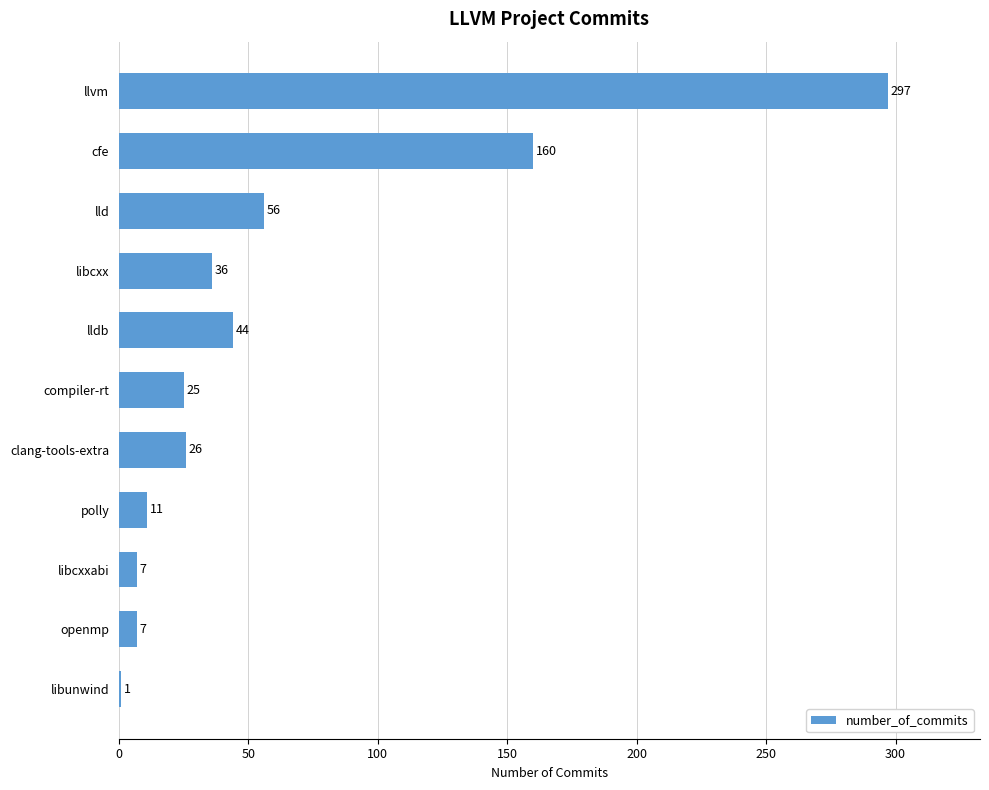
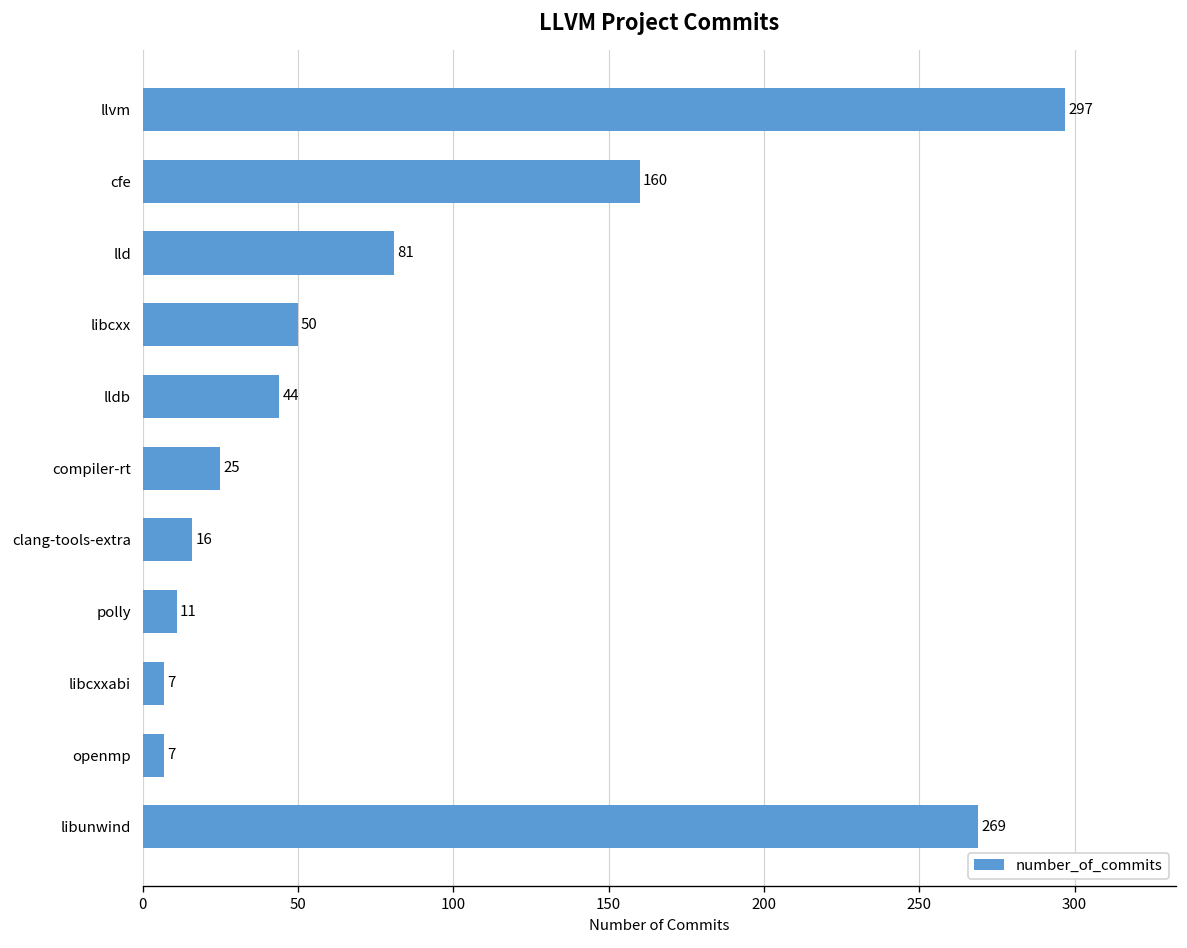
  {
    "llvm": 297,
    "cfe": 160,
-   "lld": 56,
-   "libcxx": 36,
+   "lld": 81,
+   "libcxx": 50,
    "lldb": 44,
    "compiler-rt": 25,
-   "clang-tools-extra": 26,
+   "clang-tools-extra": 16,
    "polly": 11,
    "libcxxabi": 7,
    "openmp": 7,
-   "libunwind": 1
+   "libunwind": 269
  }
